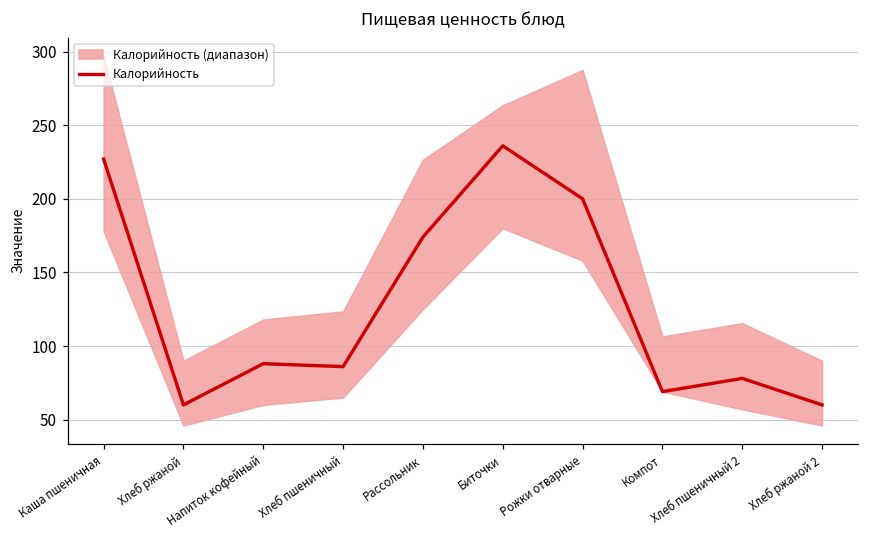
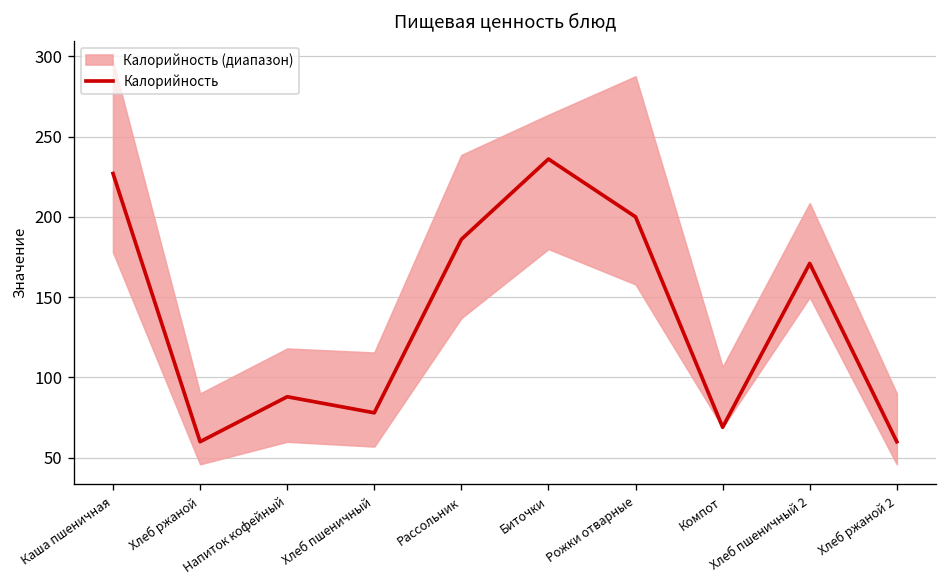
  {
    "Калорийность": {
      "Каша пшеничная": 227,
      "Хлеб ржаной": 60,
      "Напиток кофейный": 88,
-     "Хлеб пшеничный": 86,
-     "Рассольник": 174,
+     "Хлеб пшеничный": 78,
+     "Рассольник": 186,
      "Биточки": 236,
      "Рожки отварные": 200,
      "Компот": 69,
-     "Хлеб пшеничный 2": 78,
+     "Хлеб пшеничный 2": 171,
      "Хлеб ржаной 2": 60
    }
  }
